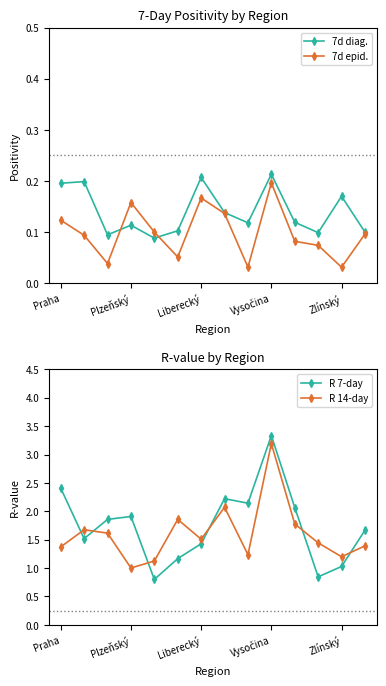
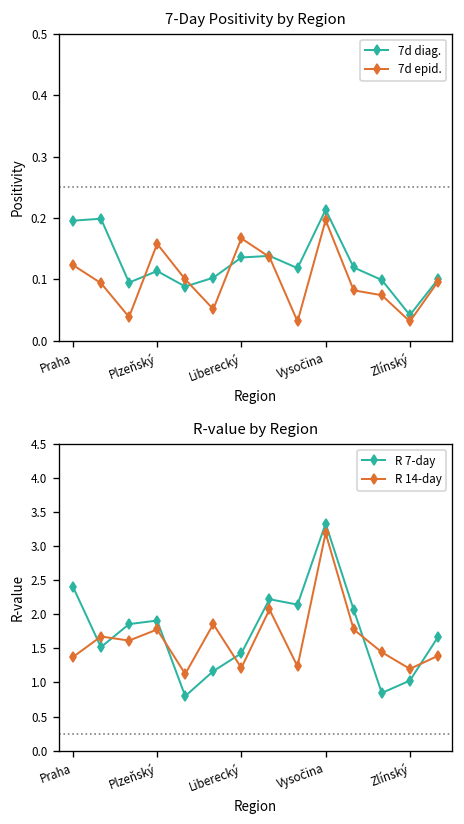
  {
    "7-Day Positivity by Region": {
      "7d diag.": {
        "Praha": 0.20,
        "Plzeňský": 0.11,
-       "Liberecký": 0.21,
+       "Liberecký": 0.14,
        "Vysočina": 0.21,
-       "Zlínský": 0.17
+       "Zlínský": 0.04
      },
      "7d epid.": {
        "Praha": 0.12,
        "Plzeňský": 0.16,
        "Liberecký": 0.17,
        "Vysočina": 0.20,
        "Zlínský": 0.03
      }
    },
    "R-value by Region": {
      "R 7-day": {
        "Praha": 2.4,
        "Plzeňský": 1.9,
        "Liberecký": 1.4,
        "Vysočina": 3.3,
        "Zlínský": 1.0
      },
      "R 14-day": {
        "Praha": 1.4,
-       "Plzeňský": 1.0,
-       "Liberecký": 1.5,
+       "Plzeňský": 1.8,
+       "Liberecký": 1.2,
        "Vysočina": 3.2,
        "Zlínský": 1.2
      }
    }
  }
